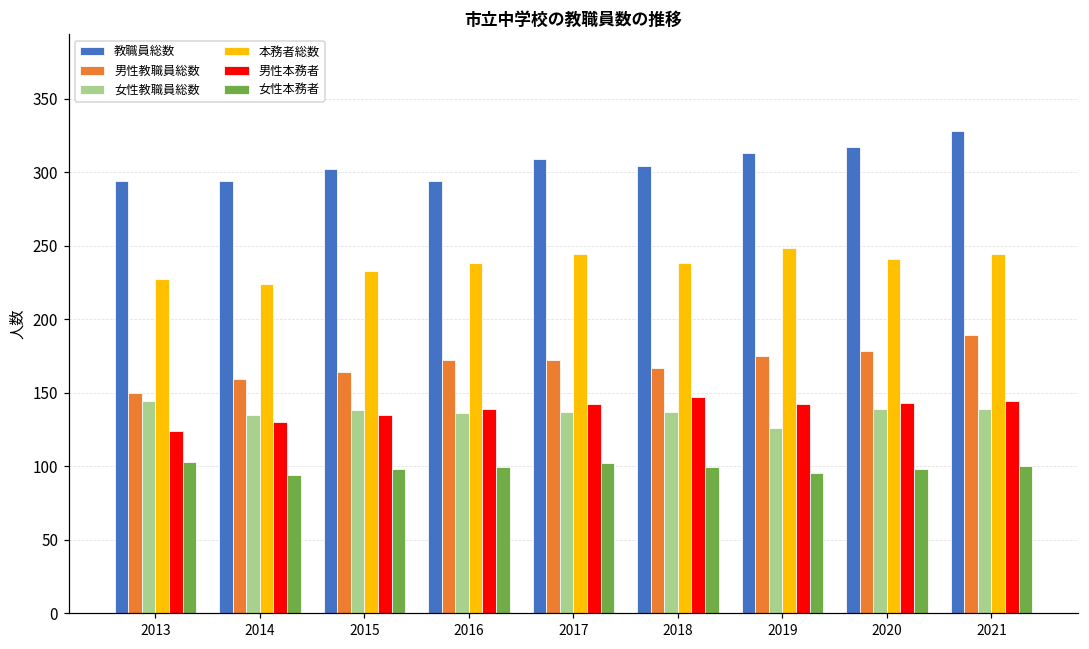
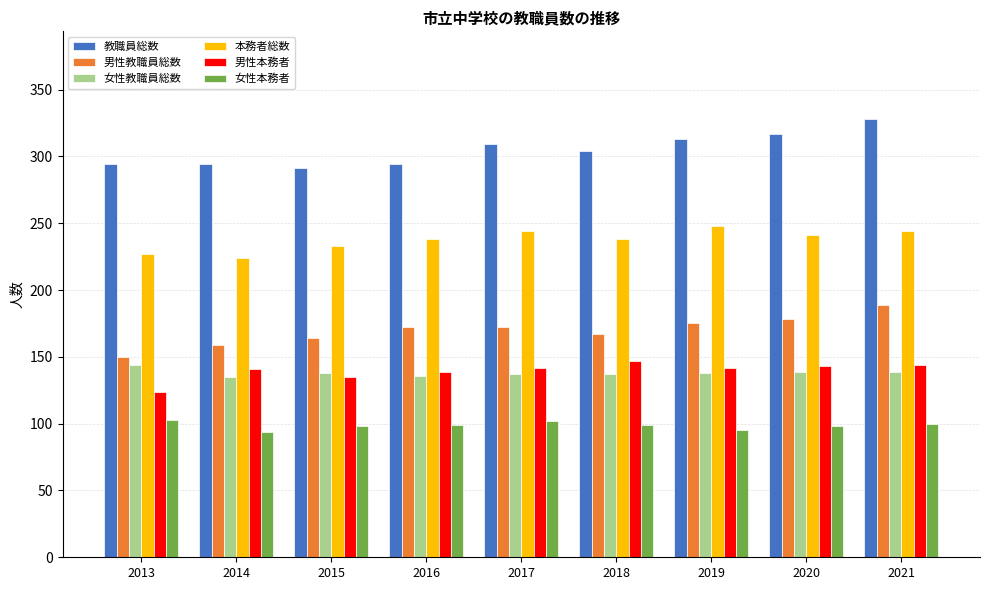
  {
    "教職員総数": {
      "2013": 294,
      "2014": 294,
-     "2015": 302,
+     "2015": 291,
      "2016": 294,
      "2017": 309,
      "2018": 304,
      "2019": 313,
      "2020": 317,
      "2021": 328
    },
    "男性教職員総数": {
      "2013": 150,
      "2014": 159,
      "2015": 164,
      "2016": 172,
      "2017": 172,
      "2018": 167,
      "2019": 175,
      "2020": 178,
      "2021": 189
    },
    "女性教職員総数": {
      "2013": 144,
      "2014": 135,
      "2015": 138,
      "2016": 136,
      "2017": 137,
      "2018": 137,
-     "2019": 126,
+     "2019": 138,
      "2020": 139,
      "2021": 139
    },
    "本務者総数": {
      "2013": 227,
      "2014": 224,
      "2015": 233,
      "2016": 238,
      "2017": 244,
      "2018": 238,
      "2019": 248,
      "2020": 241,
      "2021": 244
    },
    "男性本務者": {
      "2013": 124,
-     "2014": 130,
+     "2014": 141,
      "2015": 135,
      "2016": 139,
      "2017": 142,
      "2018": 147,
      "2019": 142,
      "2020": 143,
      "2021": 144
    },
    "女性本務者": {
      "2013": 103,
      "2014": 94,
      "2015": 98,
      "2016": 99,
      "2017": 102,
      "2018": 99,
      "2019": 95,
      "2020": 98,
      "2021": 100
    }
  }
